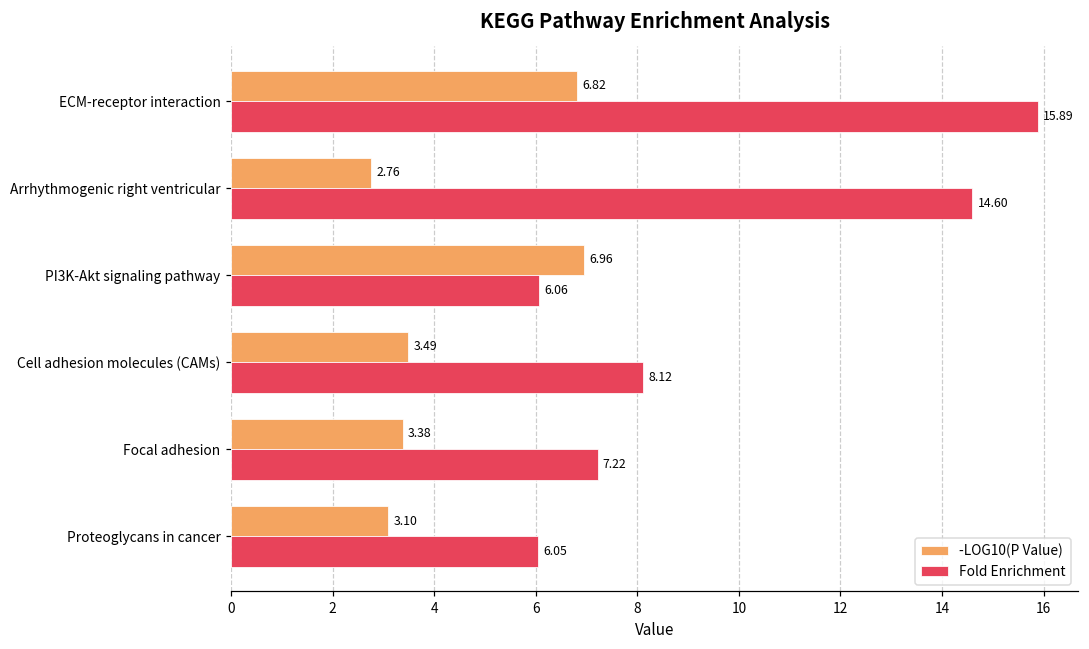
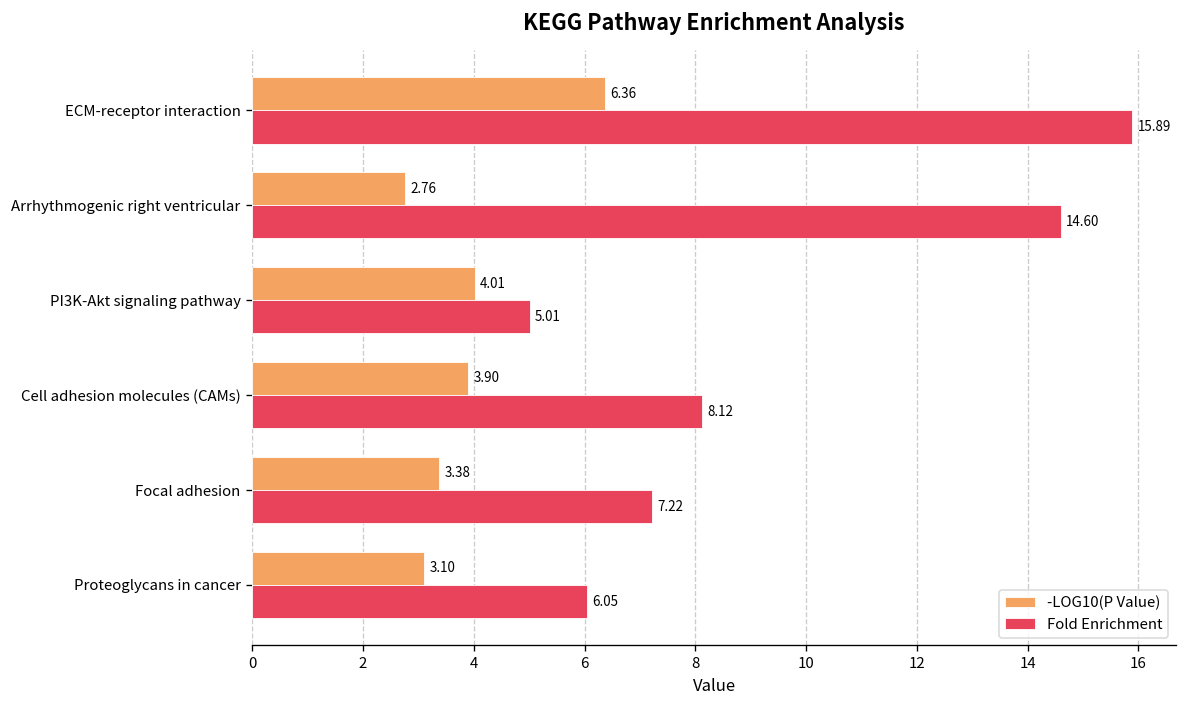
  {
    "-LOG10(P Value)": {
-     "ECM-receptor interaction": 6.82,
+     "ECM-receptor interaction": 6.36,
      "Arrhythmogenic right ventricular": 2.76,
-     "PI3K-Akt signaling pathway": 6.96,
-     "Cell adhesion molecules (CAMs)": 3.49,
+     "PI3K-Akt signaling pathway": 4.01,
+     "Cell adhesion molecules (CAMs)": 3.90,
      "Focal adhesion": 3.38,
      "Proteoglycans in cancer": 3.10
    },
    "Fold Enrichment": {
      "ECM-receptor interaction": 15.89,
      "Arrhythmogenic right ventricular": 14.60,
-     "PI3K-Akt signaling pathway": 6.06,
+     "PI3K-Akt signaling pathway": 5.01,
      "Cell adhesion molecules (CAMs)": 8.12,
      "Focal adhesion": 7.22,
      "Proteoglycans in cancer": 6.05
    }
  }
